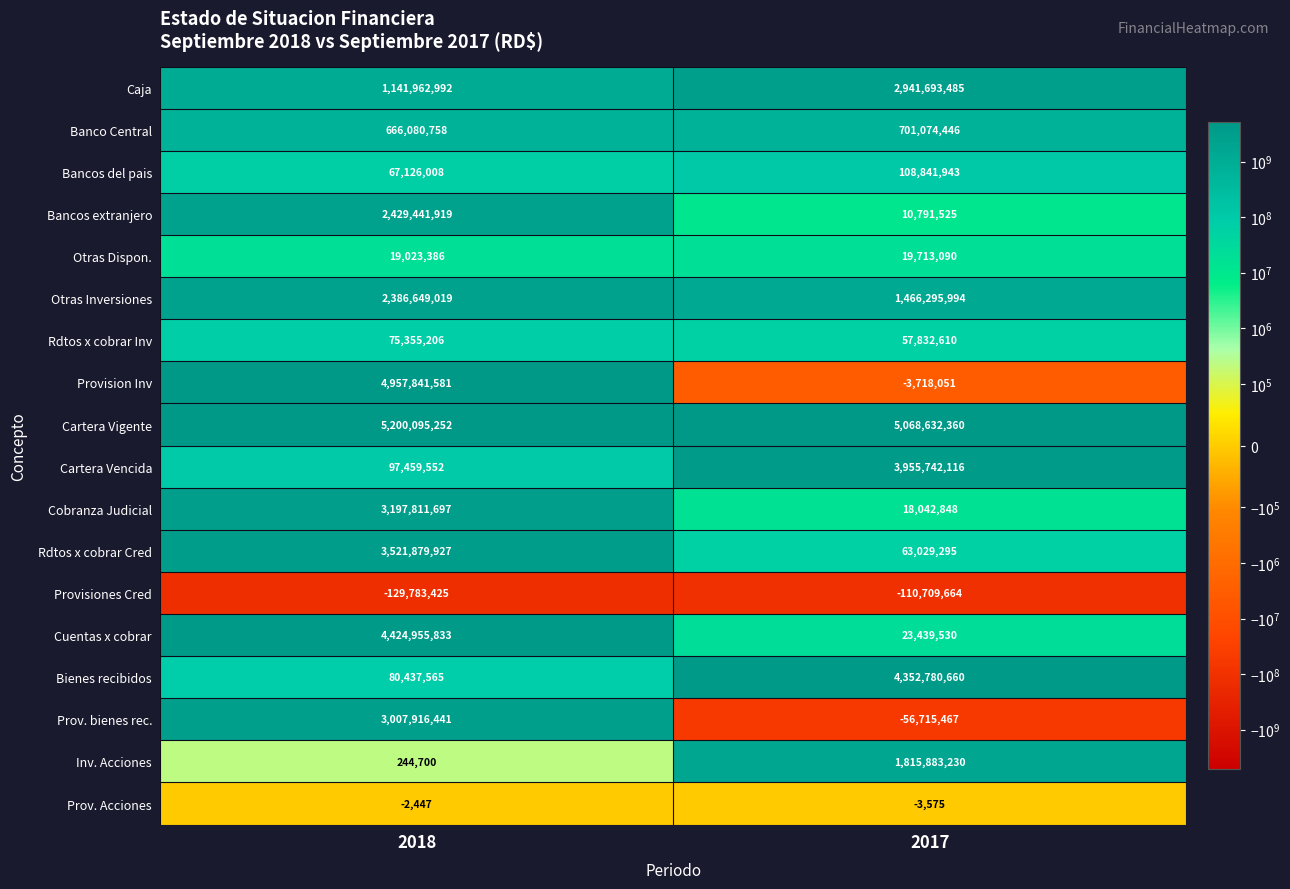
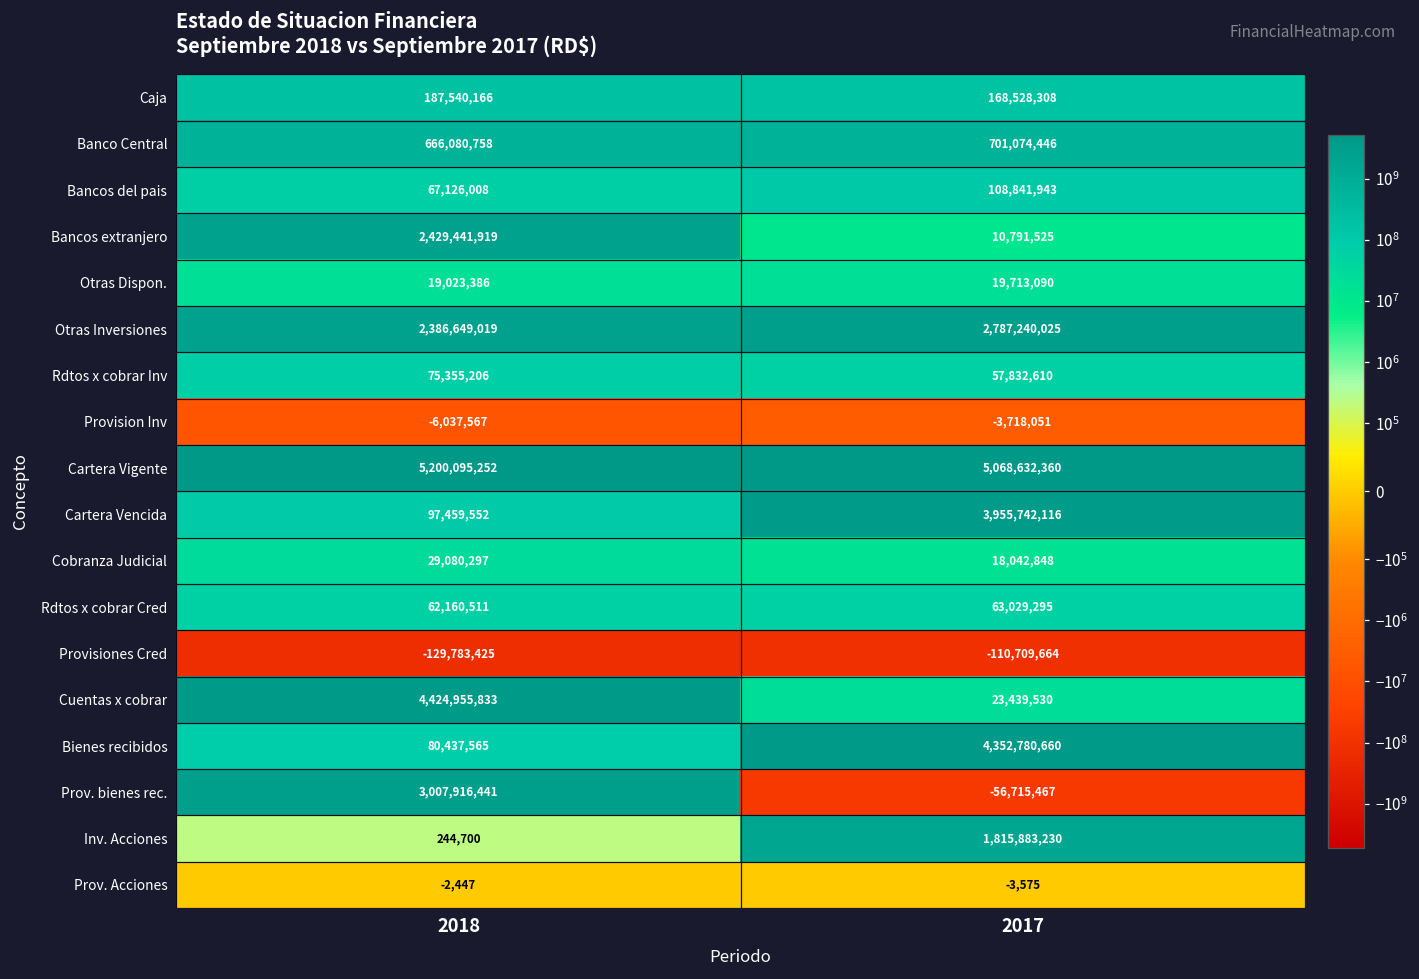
  {
    "Caja": {
-     "2018": "1,141,962,992",
-     "2017": "2,941,693,485"
+     "2018": "187,540,166",
+     "2017": "168,528,308"
    },
    "Banco Central": {
      "2018": "666,080,758",
      "2017": "701,074,446"
    },
    "Bancos del pais": {
      "2018": "67,126,008",
      "2017": "108,841,943"
    },
    "Bancos extranjero": {
      "2018": "2,429,441,919",
      "2017": "10,791,525"
    },
    "Otras Dispon.": {
      "2018": "19,023,386",
      "2017": "19,713,090"
    },
    "Otras Inversiones": {
      "2018": "2,386,649,019",
-     "2017": "1,466,295,994"
+     "2017": "2,787,240,025"
    },
    "Rdtos x cobrar Inv": {
      "2018": "75,355,206",
      "2017": "57,832,610"
    },
    "Provision Inv": {
-     "2018": "4,957,841,581",
+     "2018": "-6,037,567",
      "2017": "-3,718,051"
    },
    "Cartera Vigente": {
      "2018": "5,200,095,252",
      "2017": "5,068,632,360"
    },
    "Cartera Vencida": {
      "2018": "97,459,552",
      "2017": "3,955,742,116"
    },
    "Cobranza Judicial": {
-     "2018": "3,197,811,697",
+     "2018": "29,080,297",
      "2017": "18,042,848"
    },
    "Rdtos x cobrar Cred": {
-     "2018": "3,521,879,927",
+     "2018": "62,160,511",
      "2017": "63,029,295"
    },
    "Provisiones Cred": {
      "2018": "-129,783,425",
      "2017": "-110,709,664"
    },
    "Cuentas x cobrar": {
      "2018": "4,424,955,833",
      "2017": "23,439,530"
    },
    "Bienes recibidos": {
      "2018": "80,437,565",
      "2017": "4,352,780,660"
    },
    "Prov. bienes rec.": {
      "2018": "3,007,916,441",
      "2017": "-56,715,467"
    },
    "Inv. Acciones": {
      "2018": "244,700",
      "2017": "1,815,883,230"
    },
    "Prov. Acciones": {
      "2018": "-2,447",
      "2017": "-3,575"
    }
  }
